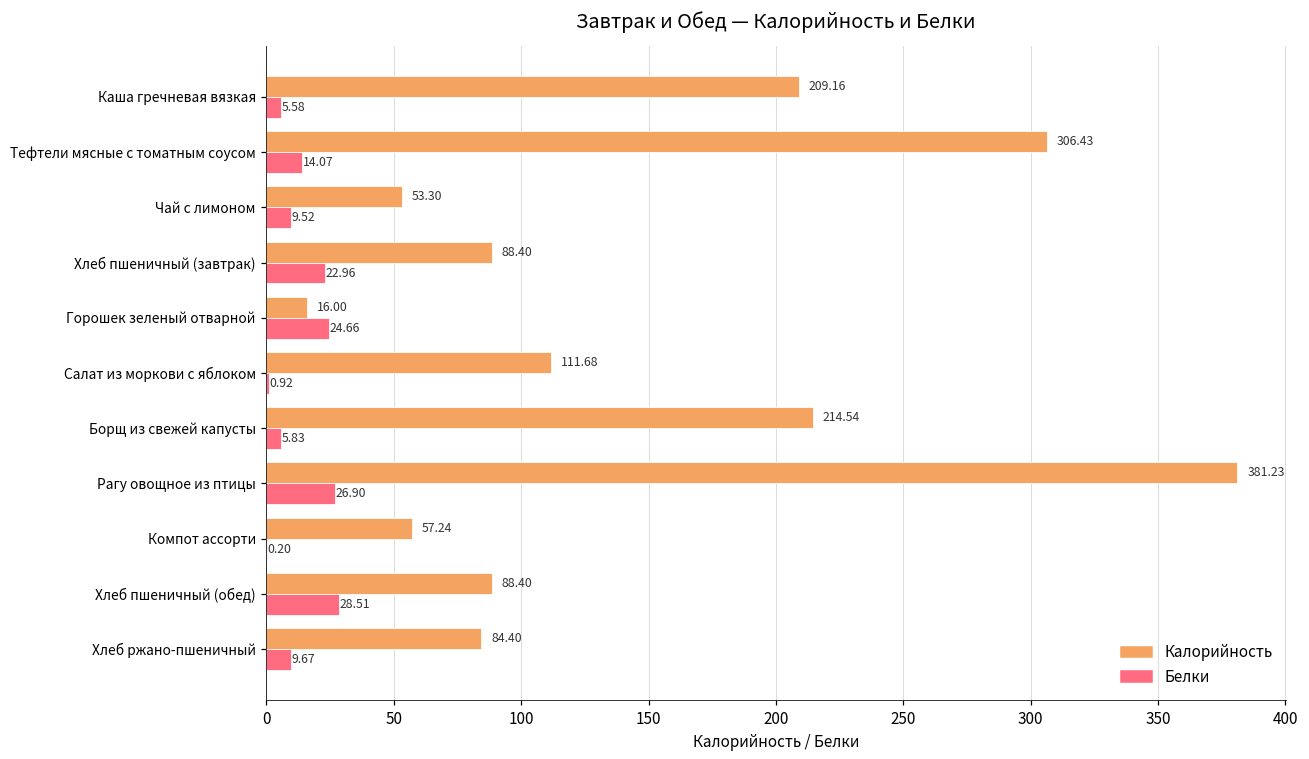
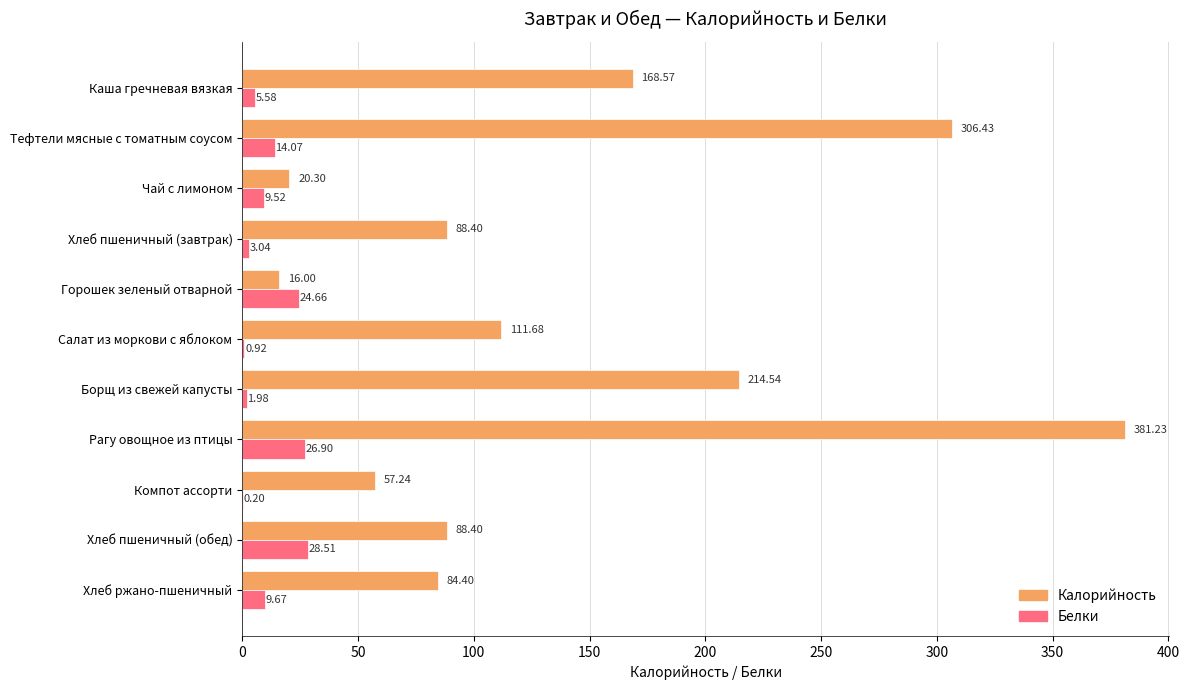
  {
    "Калорийность": {
-     "Каша гречневая вязкая": 209.16,
+     "Каша гречневая вязкая": 168.57,
      "Тефтели мясные с томатным соусом": 306.43,
-     "Чай с лимоном": 53.30,
+     "Чай с лимоном": 20.30,
      "Хлеб пшеничный (завтрак)": 88.40,
      "Горошек зеленый отварной": 16.00,
      "Салат из моркови с яблоком": 111.68,
      "Борщ из свежей капусты": 214.54,
      "Рагу овощное из птицы": 381.23,
      "Компот ассорти": 57.24,
      "Хлеб пшеничный (обед)": 88.40,
      "Хлеб ржано-пшеничный": 84.40
    },
    "Белки": {
      "Каша гречневая вязкая": 5.58,
      "Тефтели мясные с томатным соусом": 14.07,
      "Чай с лимоном": 9.52,
-     "Хлеб пшеничный (завтрак)": 22.96,
+     "Хлеб пшеничный (завтрак)": 3.04,
      "Горошек зеленый отварной": 24.66,
      "Салат из моркови с яблоком": 0.92,
-     "Борщ из свежей капусты": 5.83,
+     "Борщ из свежей капусты": 1.98,
      "Рагу овощное из птицы": 26.90,
      "Компот ассорти": 0.20,
      "Хлеб пшеничный (обед)": 28.51,
      "Хлеб ржано-пшеничный": 9.67
    }
  }
